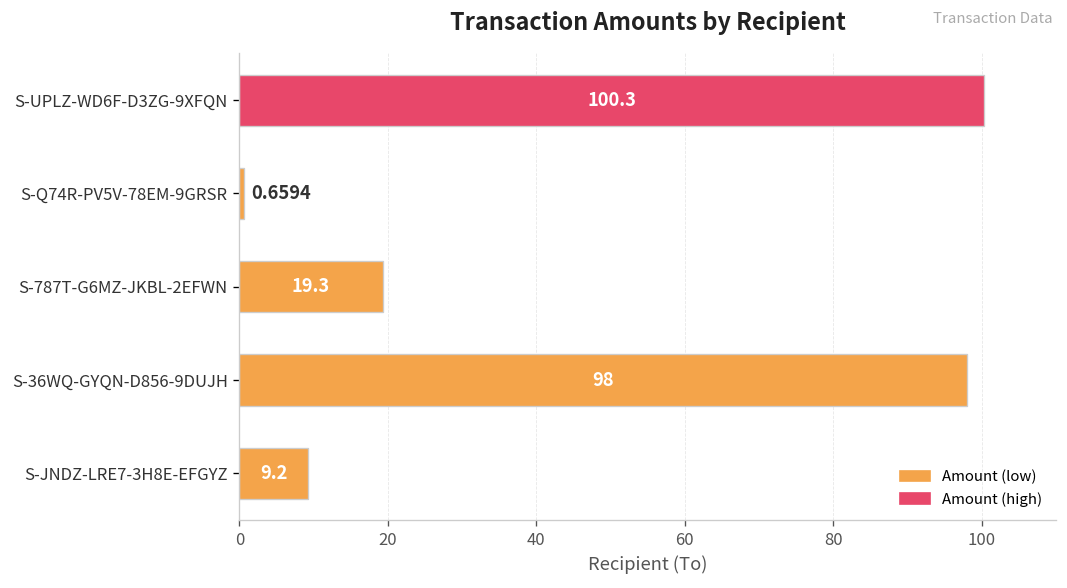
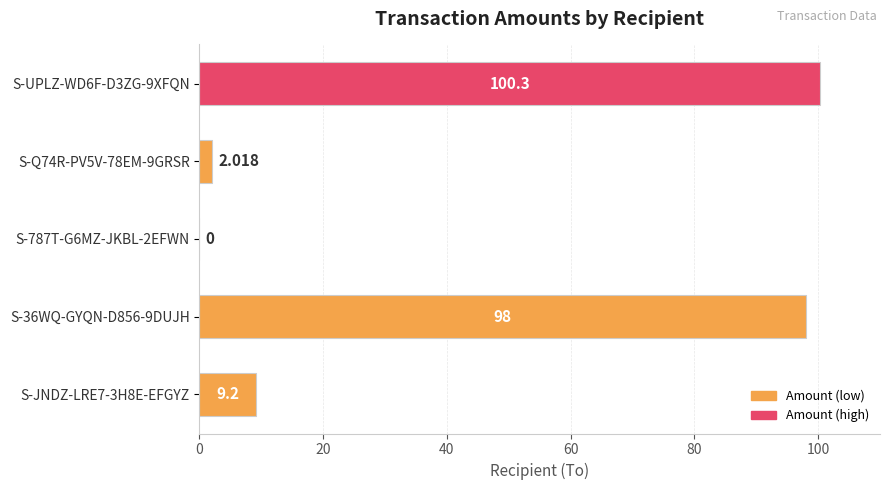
  {
    "S-UPLZ-WD6F-D3ZG-9XFQN": 100.3,
-   "S-Q74R-PV5V-78EM-9GRSR": 0.6594,
-   "S-787T-G6MZ-JKBL-2EFWN": 19.3,
+   "S-Q74R-PV5V-78EM-9GRSR": 2.018,
+   "S-787T-G6MZ-JKBL-2EFWN": 0,
    "S-36WQ-GYQN-D856-9DUJH": 98,
    "S-JNDZ-LRE7-3H8E-EFGYZ": 9.2
  }
